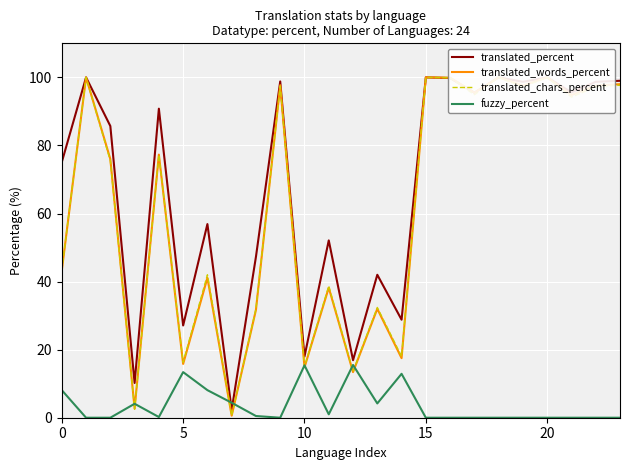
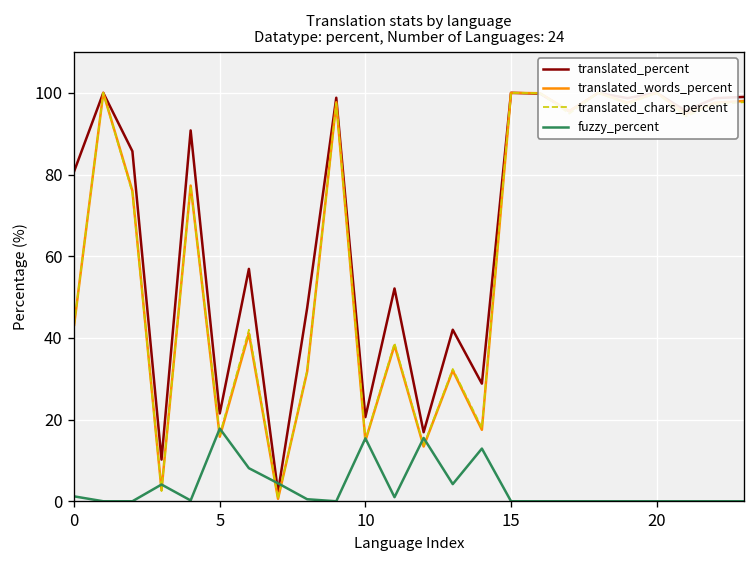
  {
    "translated_percent": {
-     "0": 75,
-     "5": 27,
-     "10": 18
+     "0": 81,
+     "5": 22,
+     "10": 21
    },
    "fuzzy_percent": {
-     "0": 8,
-     "5": 13,
+     "0": 1,
+     "5": 18,
      "15": 0,
      "20": 0
    }
  }
